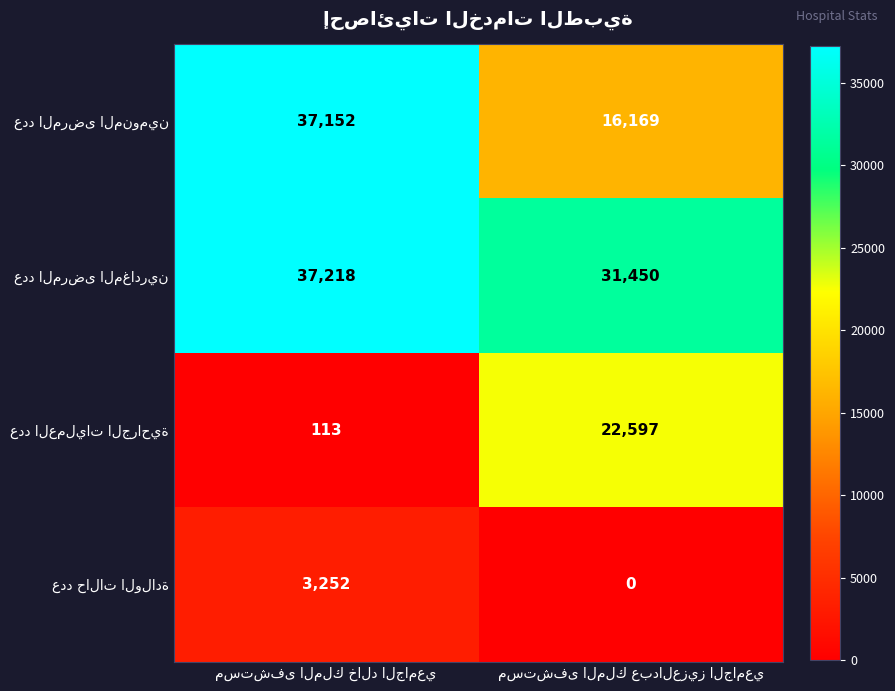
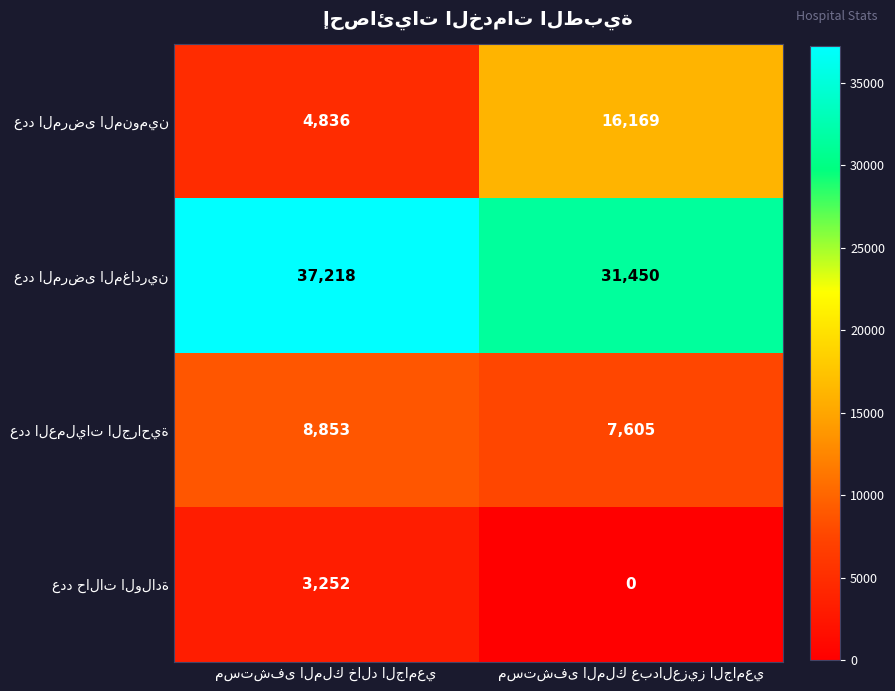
  {
    "عدد المرضى المنومين": {
-     "مستشفى الملك خالد الجامعي": "37,152",
+     "مستشفى الملك خالد الجامعي": "4,836",
      "مستشفى الملك عبدالعزيز الجامعي": "16,169"
    },
    "عدد المرضى المغادرين": {
      "مستشفى الملك خالد الجامعي": "37,218",
      "مستشفى الملك عبدالعزيز الجامعي": "31,450"
    },
    "عدد العمليات الجراحية": {
-     "مستشفى الملك خالد الجامعي": "113",
-     "مستشفى الملك عبدالعزيز الجامعي": "22,597"
+     "مستشفى الملك خالد الجامعي": "8,853",
+     "مستشفى الملك عبدالعزيز الجامعي": "7,605"
    },
    "عدد حالات الولادة": {
      "مستشفى الملك خالد الجامعي": "3,252",
      "مستشفى الملك عبدالعزيز الجامعي": "0"
    }
  }
